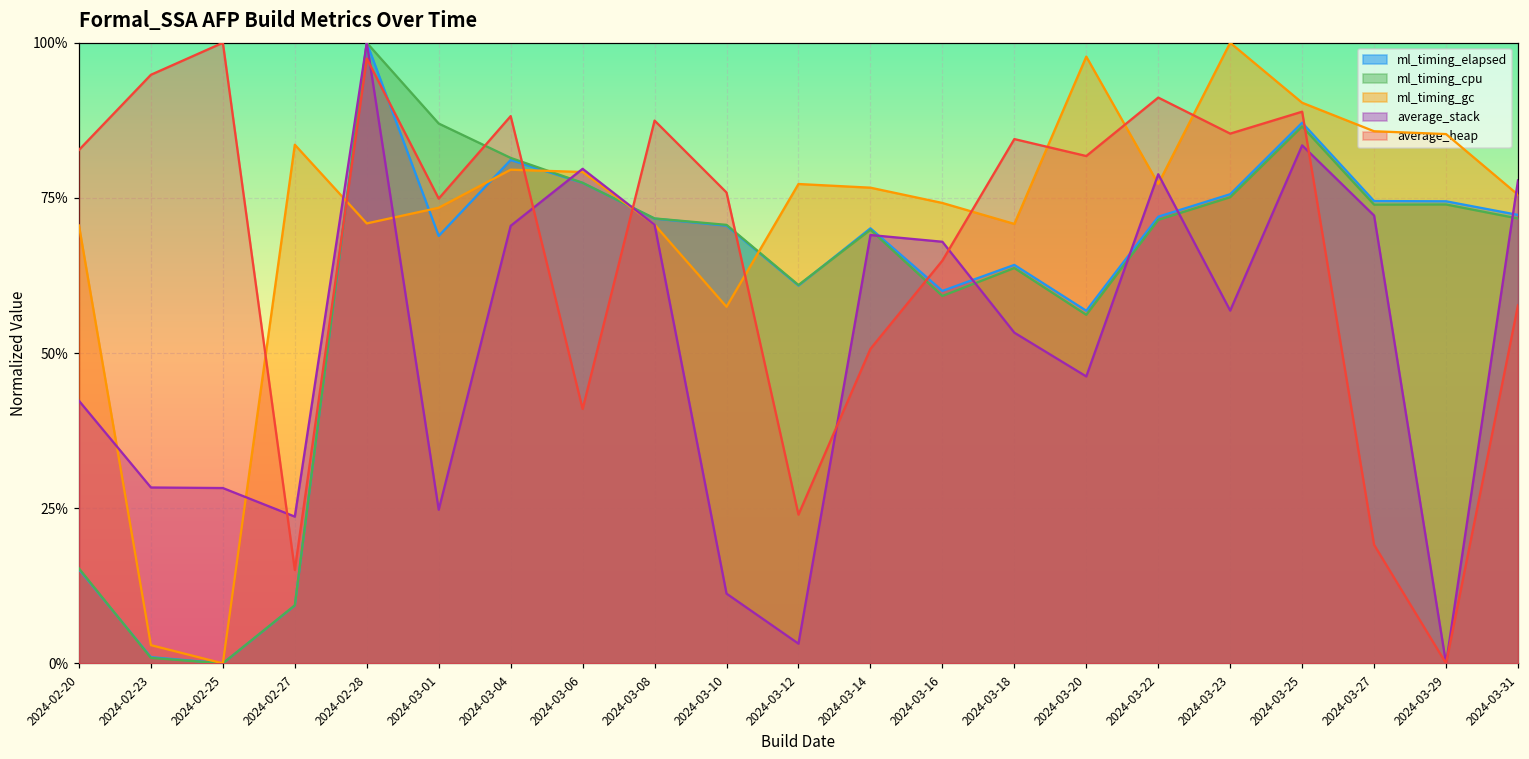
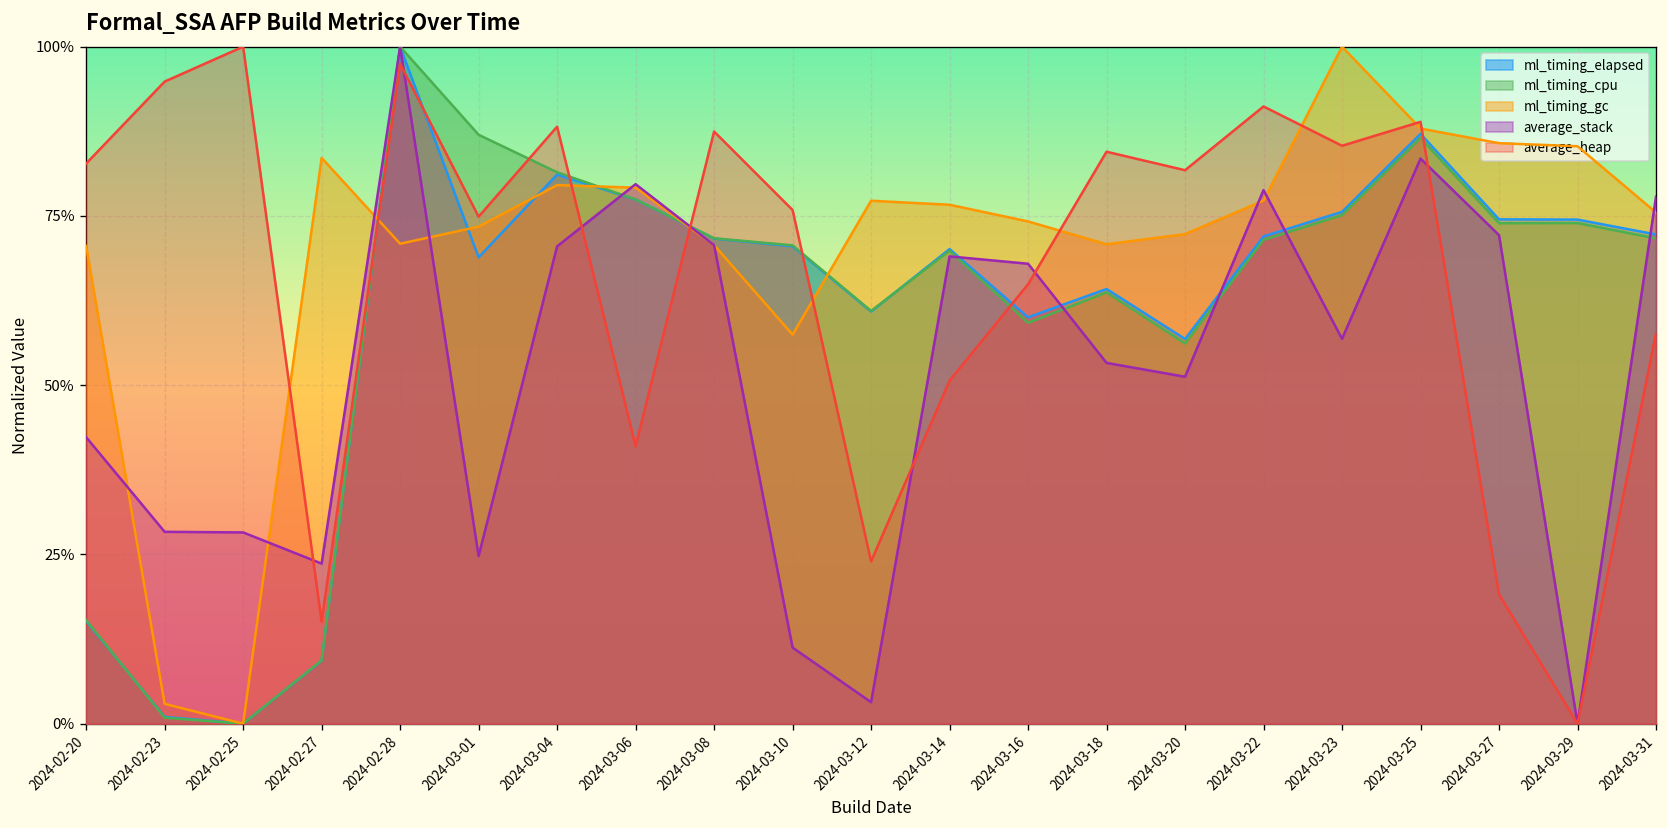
  {
    "ml_timing_elapsed": {
      "2024-03-01": "69%",
      "2024-03-16": "60%",
      "2024-03-18": "64%",
      "2024-03-20": "57%",
      "2024-03-22": "72%",
      "2024-03-23": "76%",
      "2024-03-25": "87%",
      "2024-03-27": "74%",
      "2024-03-29": "74%",
      "2024-03-31": "72%"
    },
    "ml_timing_cpu": {
      "2024-03-01": "87%",
      "2024-03-16": "59%",
      "2024-03-18": "64%",
      "2024-03-20": "56%",
      "2024-03-22": "71%",
      "2024-03-23": "75%",
      "2024-03-25": "87%",
      "2024-03-27": "74%",
      "2024-03-29": "74%",
      "2024-03-31": "72%"
    },
    "ml_timing_gc": {
      "2024-02-20": "71%",
      "2024-02-23": "3%",
      "2024-02-27": "84%",
      "2024-02-28": "71%",
      "2024-03-01": "73%",
      "2024-03-04": "80%",
      "2024-03-06": "79%",
      "2024-03-10": "57%",
      "2024-03-12": "77%",
      "2024-03-14": "77%",
      "2024-03-16": "74%",
      "2024-03-18": "71%",
-     "2024-03-20": "98%",
+     "2024-03-20": "72%",
      "2024-03-22": "77%",
      "2024-03-23": "100%",
-     "2024-03-25": "90%",
+     "2024-03-25": "88%",
      "2024-03-31": "76%"
    },
    "average_stack": {
      "2024-02-20": "42%",
      "2024-02-23": "28%",
      "2024-02-25": "28%",
      "2024-02-27": "24%",
      "2024-03-01": "25%",
      "2024-03-04": "71%",
      "2024-03-06": "80%",
      "2024-03-10": "11%",
      "2024-03-12": "3%",
      "2024-03-14": "69%",
      "2024-03-16": "68%",
      "2024-03-18": "53%",
-     "2024-03-20": "46%",
+     "2024-03-20": "51%",
      "2024-03-22": "79%",
      "2024-03-23": "57%",
      "2024-03-25": "83%",
      "2024-03-27": "72%",
      "2024-03-31": "78%"
    },
    "average_heap": {
      "2024-02-20": "83%",
      "2024-02-23": "95%",
      "2024-02-25": "100%",
      "2024-02-27": "15%",
      "2024-02-28": "97%",
      "2024-03-01": "75%",
      "2024-03-04": "88%",
      "2024-03-06": "41%",
      "2024-03-08": "87%",
      "2024-03-10": "76%",
      "2024-03-12": "24%",
      "2024-03-14": "51%",
      "2024-03-16": "65%",
      "2024-03-18": "84%",
      "2024-03-20": "82%",
      "2024-03-22": "91%",
      "2024-03-23": "85%",
      "2024-03-25": "89%",
      "2024-03-27": "19%",
      "2024-03-31": "58%"
    }
  }
